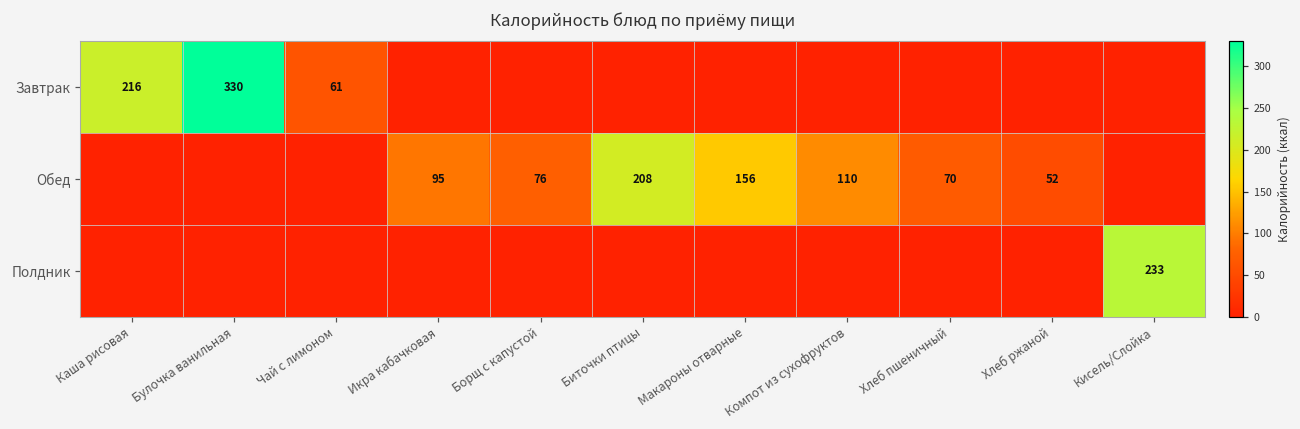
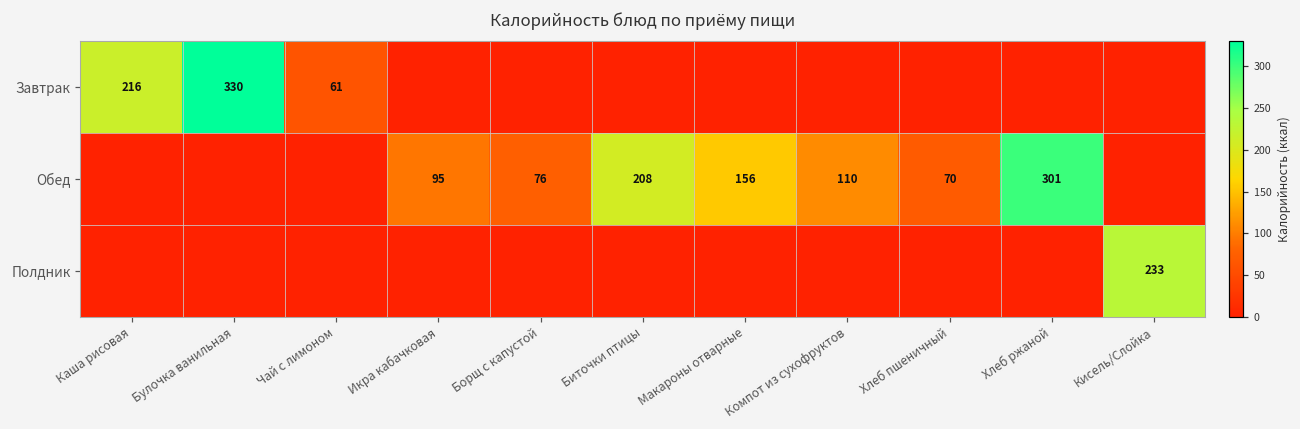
  {
    "Завтрак": {
      "Каша рисовая": 216,
      "Булочка ванильная": 330,
      "Чай с лимоном": 61
    },
    "Обед": {
      "Икра кабачковая": 95,
      "Борщ с капустой": 76,
      "Биточки птицы": 208,
      "Макароны отварные": 156,
      "Компот из сухофруктов": 110,
      "Хлеб пшеничный": 70,
-     "Хлеб ржаной": 52
+     "Хлеб ржаной": 301
    },
    "Полдник": {
      "Кисель/Слойка": 233
    }
  }
